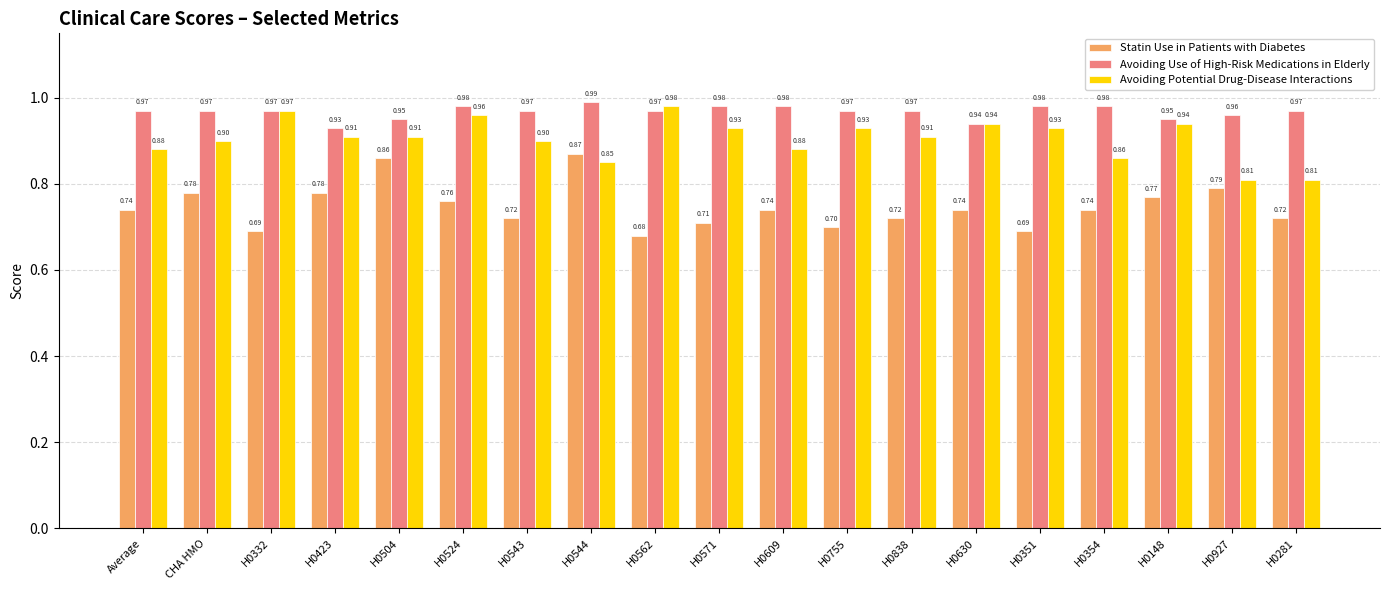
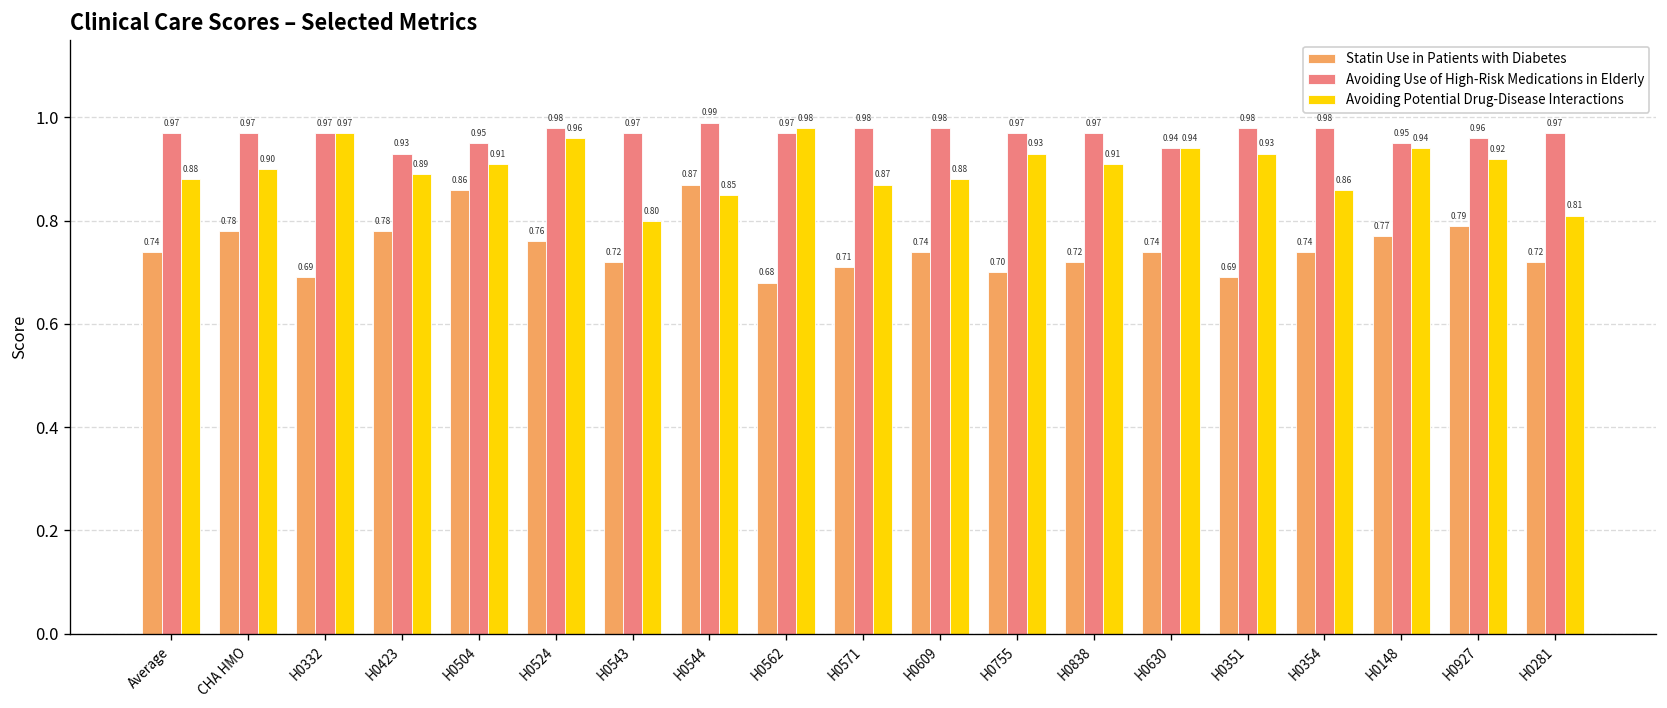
  {
    "Avoiding Potential Drug-Disease Interactions": {
      "Average": 0.88,
      "CHA HMO": 0.90,
      "H0332": 0.97,
-     "H0423": 0.91,
+     "H0423": 0.89,
      "H0504": 0.91,
      "H0524": 0.96,
-     "H0543": 0.90,
+     "H0543": 0.80,
      "H0544": 0.85,
      "H0562": 0.98,
-     "H0571": 0.93,
+     "H0571": 0.87,
      "H0609": 0.88,
      "H0755": 0.93,
      "H0838": 0.91,
      "H0630": 0.94,
      "H0351": 0.93,
      "H0354": 0.86,
      "H0148": 0.94,
-     "H0927": 0.81,
+     "H0927": 0.92,
      "H0281": 0.81
    }
  }
